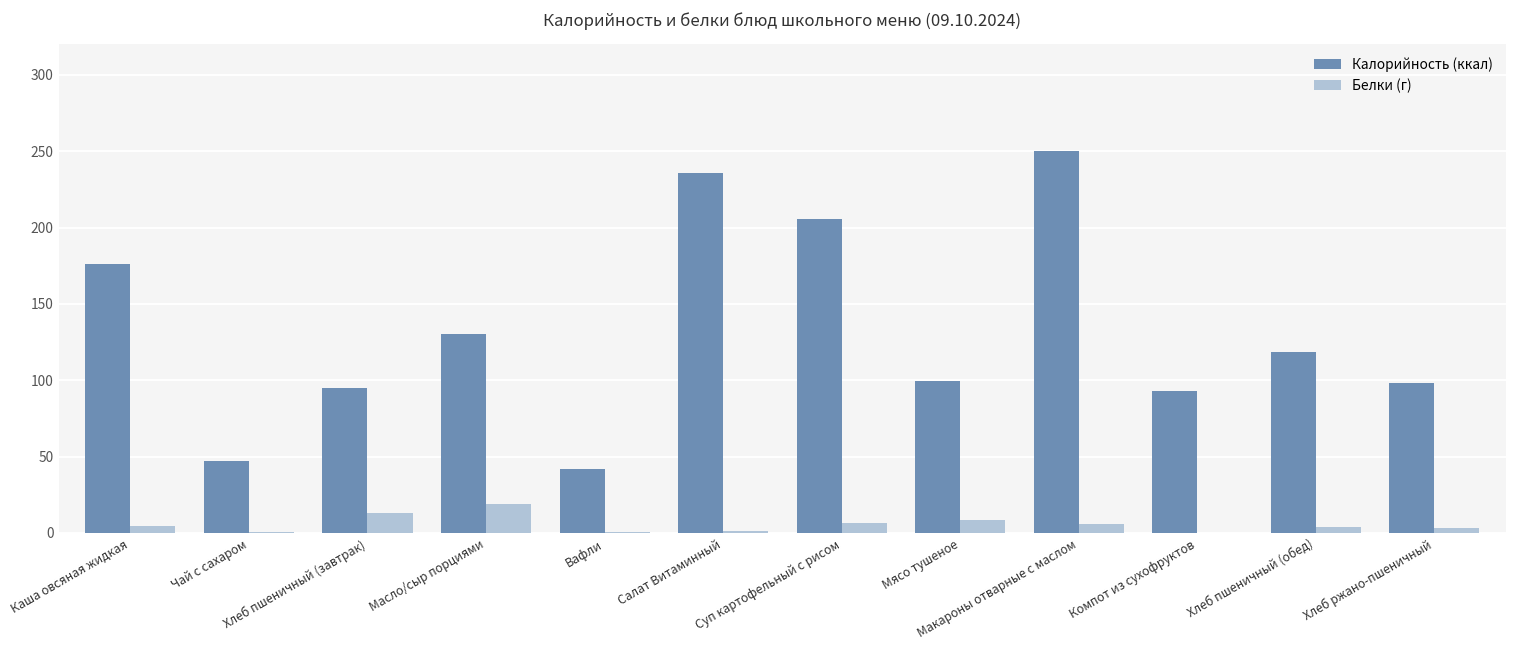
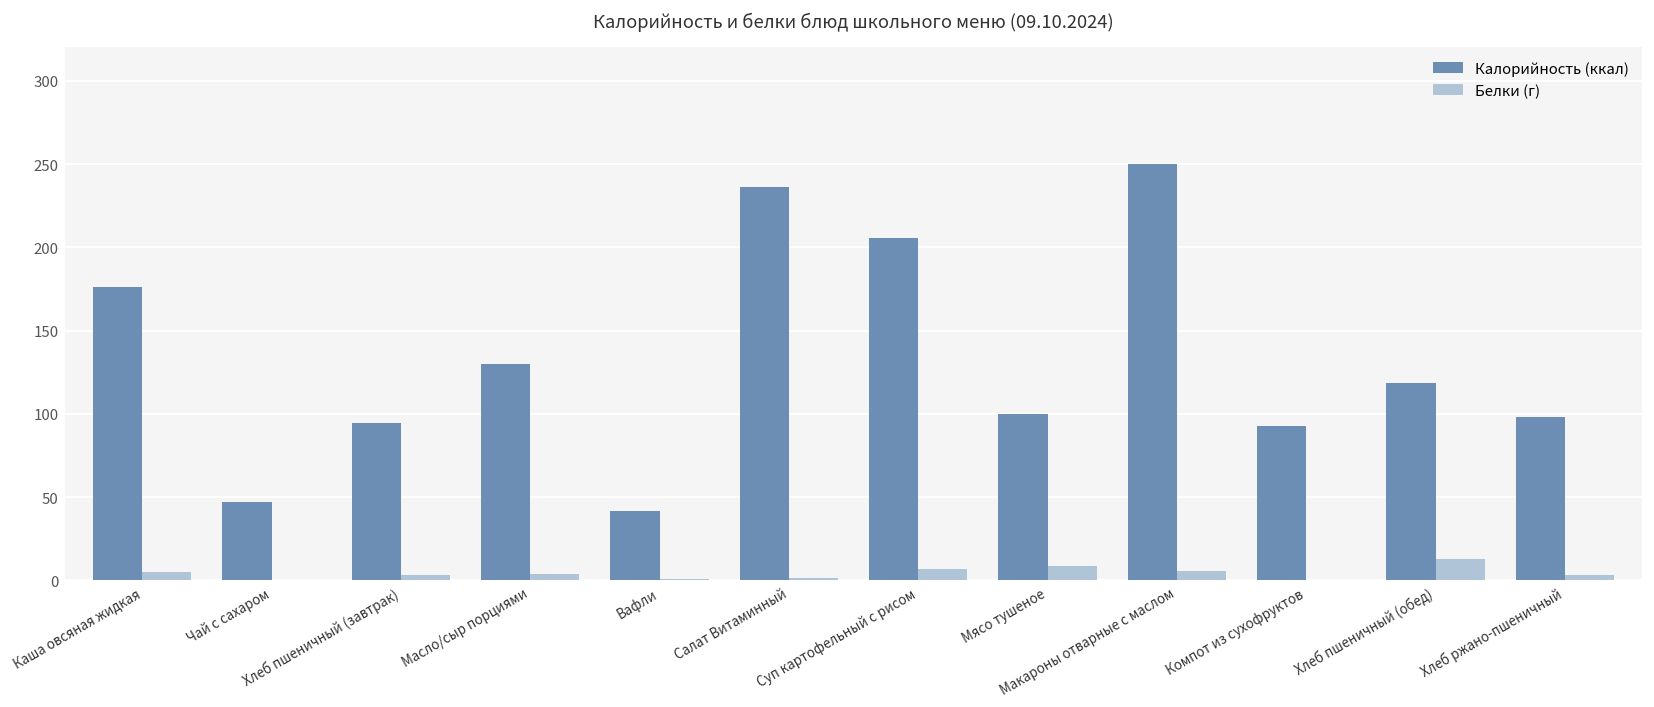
  {
    "Калорийность (ккал)": {
      "Каша овсяная жидкая": 176,
      "Чай с сахаром": 47,
      "Хлеб пшеничный (завтрак)": 95,
      "Масло/сыр порциями": 130,
      "Вафли": 42,
      "Салат Витаминный": 236,
      "Суп картофельный с рисом": 206,
      "Мясо тушеное": 100,
      "Макароны отварные с маслом": 250,
      "Компот из сухофруктов": 93,
      "Хлеб пшеничный (обед)": 118,
      "Хлеб ржано-пшеничный": 98
    },
    "Белки (г)": {
      "Каша овсяная жидкая": 5,
-     "Хлеб пшеничный (завтрак)": 13,
-     "Масло/сыр порциями": 19,
+     "Хлеб пшеничный (завтрак)": 3,
+     "Масло/сыр порциями": 4,
      "Суп картофельный с рисом": 7,
      "Мясо тушеное": 9,
      "Макароны отварные с маслом": 6,
      "Компот из сухофруктов": 0,
-     "Хлеб пшеничный (обед)": 4,
+     "Хлеб пшеничный (обед)": 13,
      "Хлеб ржано-пшеничный": 3
    }
  }
